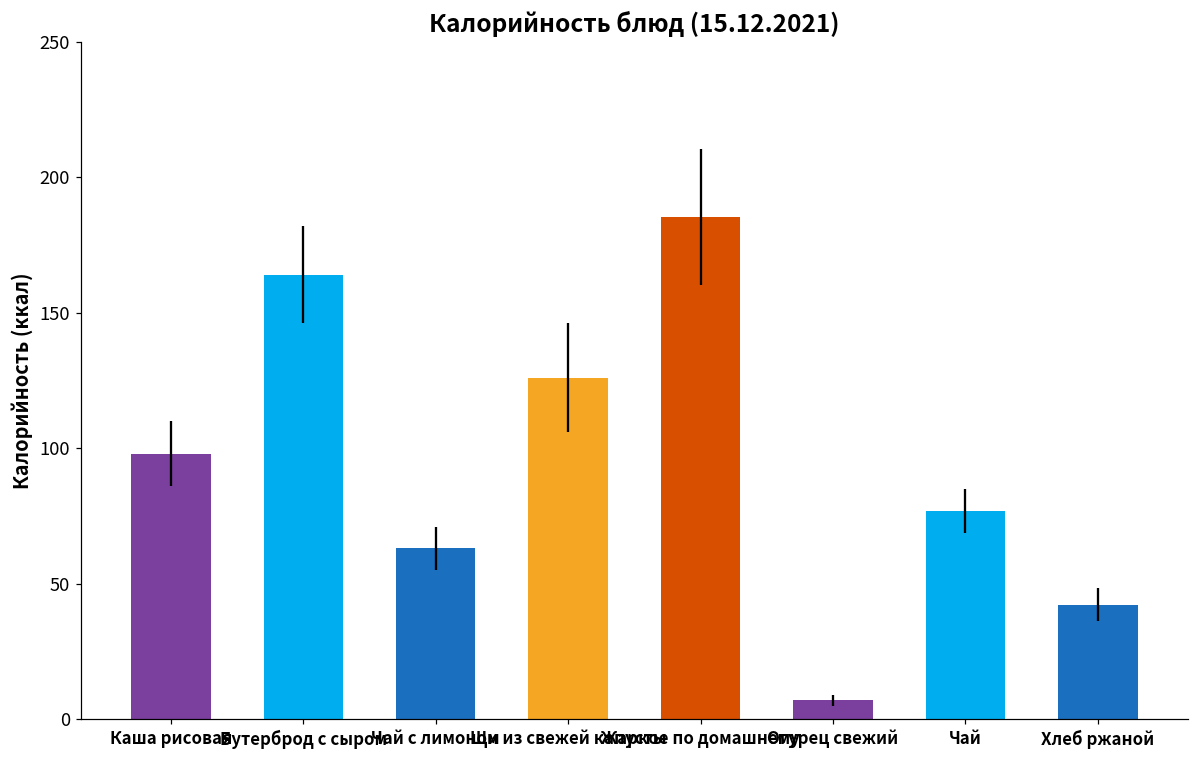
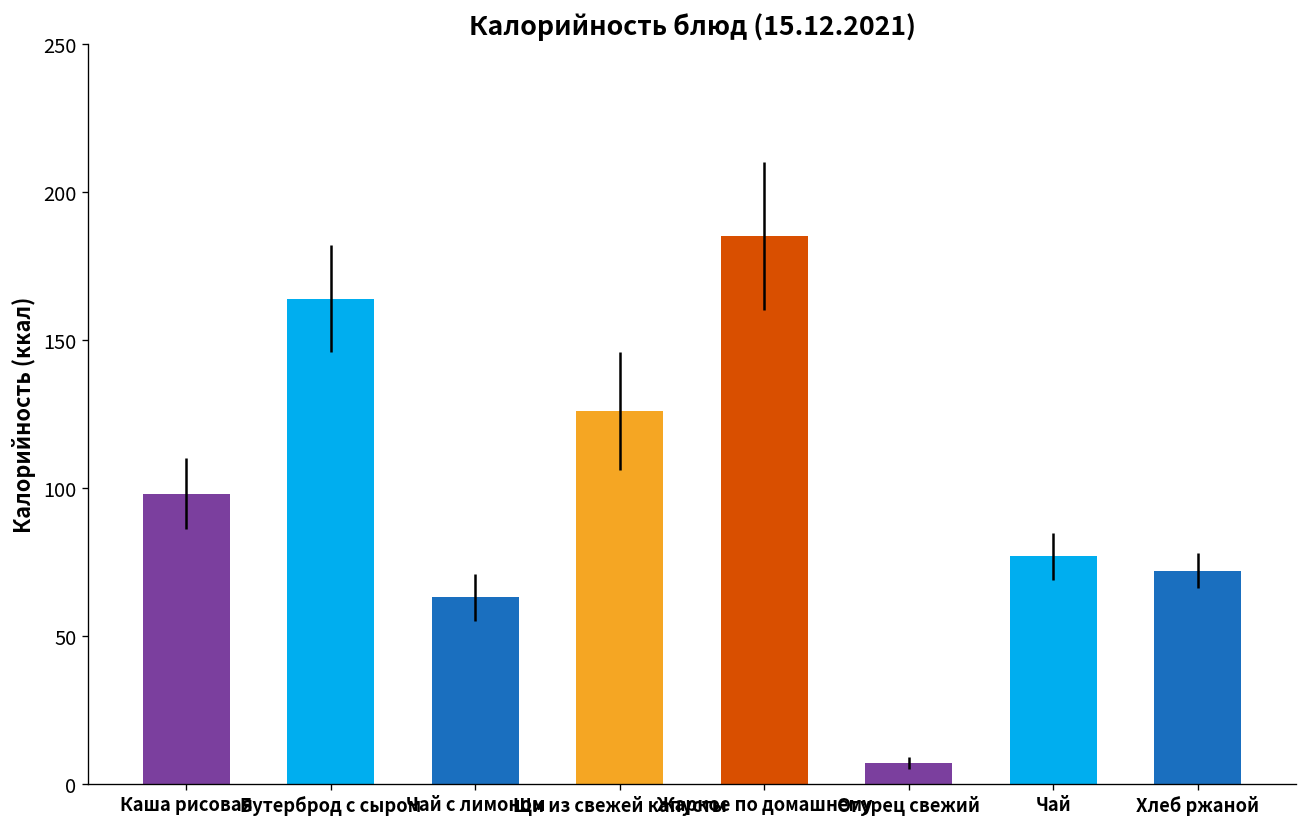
  {
    "Каша рисовая": 98,
    "Бутерброд с сыром": 164,
    "Чай": 77,
-   "Хлеб ржаной": 42
+   "Хлеб ржаной": 72
  }
